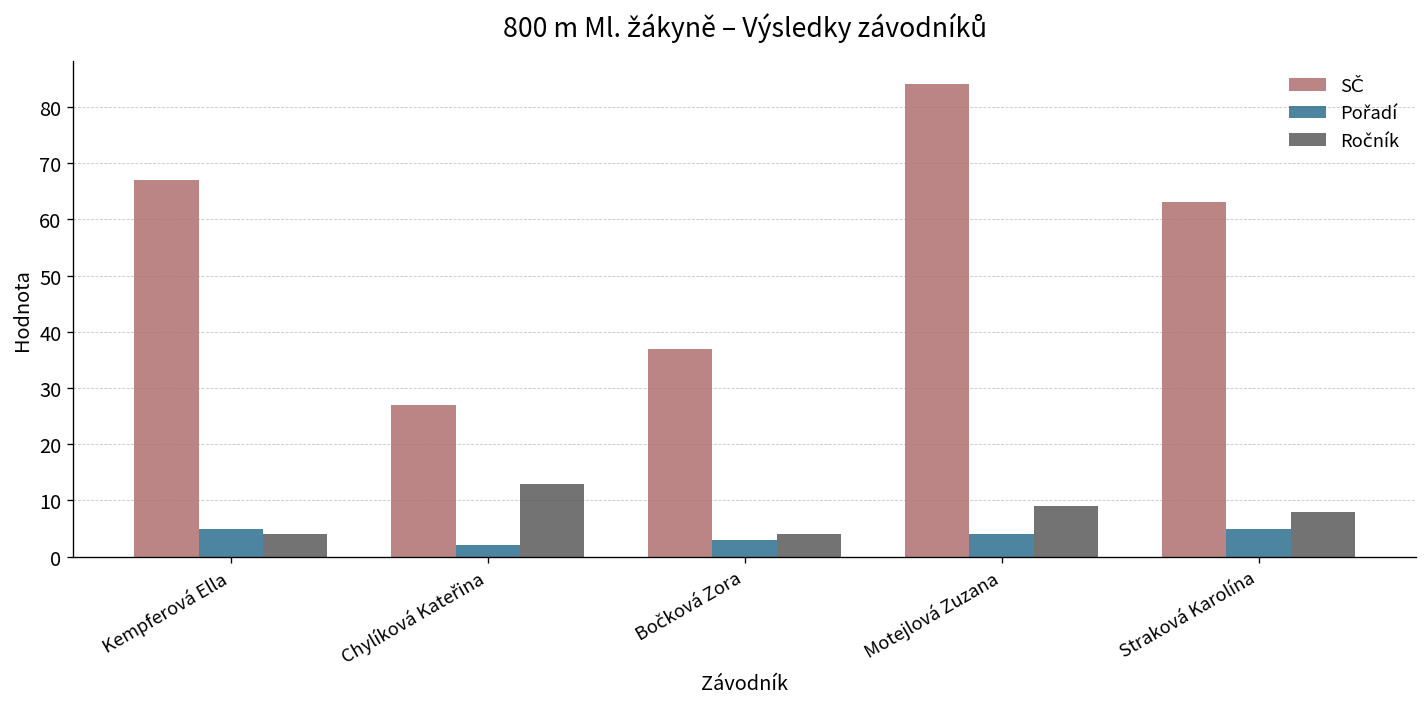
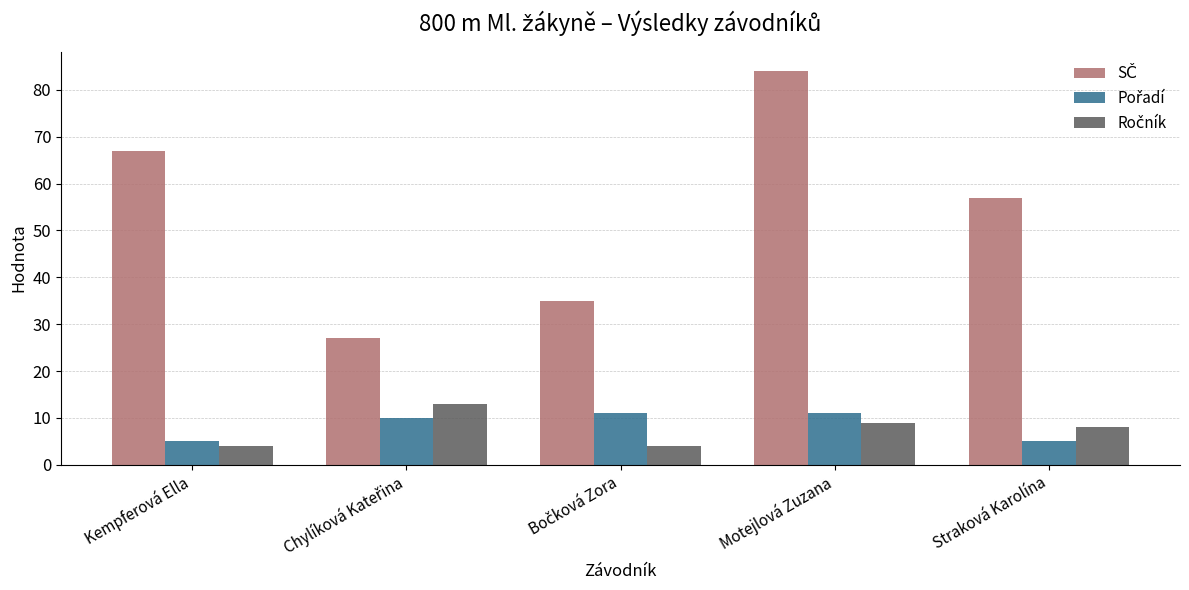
  {
    "SČ": {
      "Kempferová Ella": 67,
      "Chylíková Kateřina": 27,
-     "Bočková Zora": 37,
+     "Bočková Zora": 35,
      "Motejlová Zuzana": 84,
-     "Straková Karolína": 63
+     "Straková Karolína": 57
    },
    "Pořadí": {
      "Kempferová Ella": 5,
-     "Chylíková Kateřina": 2,
-     "Bočková Zora": 3,
-     "Motejlová Zuzana": 4,
+     "Chylíková Kateřina": 10,
+     "Bočková Zora": 11,
+     "Motejlová Zuzana": 11,
      "Straková Karolína": 5
    },
    "Ročník": {
      "Kempferová Ella": 4,
      "Chylíková Kateřina": 13,
      "Bočková Zora": 4,
      "Motejlová Zuzana": 9,
      "Straková Karolína": 8
    }
  }
